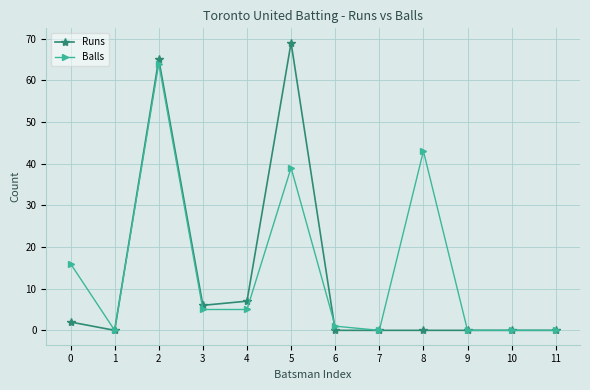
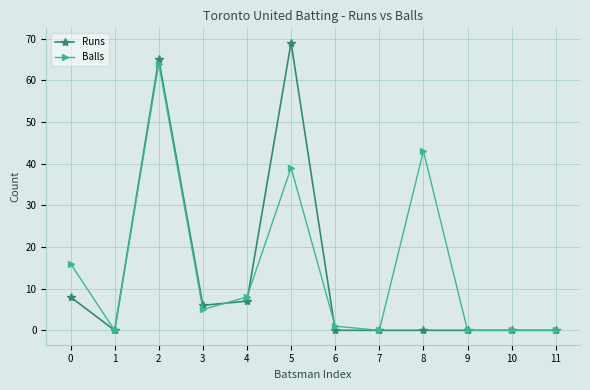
  {
    "Runs": {
-     "0": 2,
+     "0": 8,
      "2": 65,
      "3": 6,
      "4": 7,
      "5": 69,
      "6": 0,
      "8": 0
    },
    "Balls": {
      "0": 16,
      "2": 64,
      "3": 5,
-     "4": 5,
+     "4": 8,
      "5": 39,
      "6": 1,
      "8": 43
    }
  }
